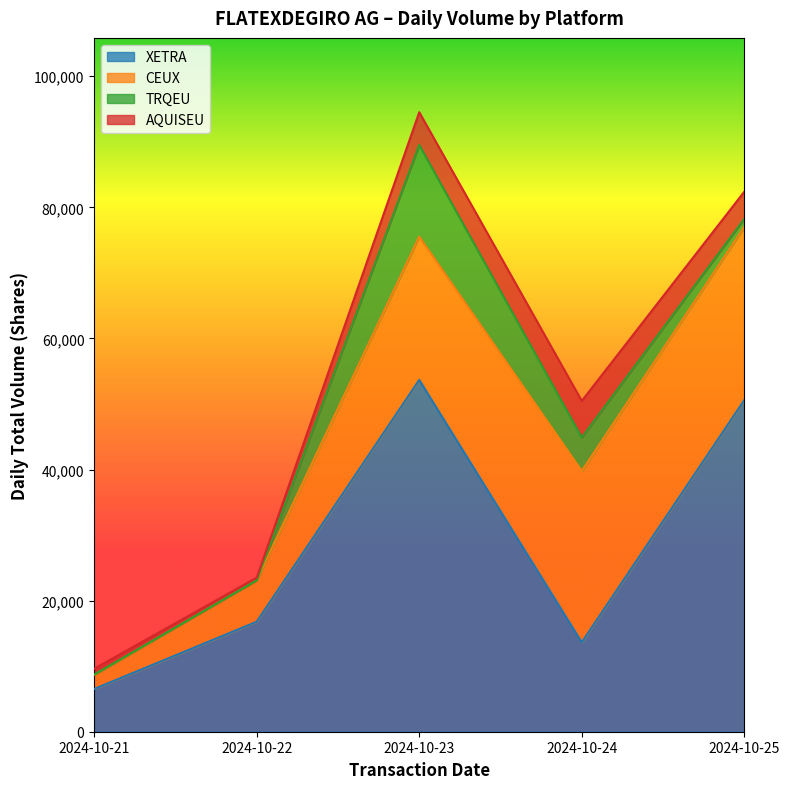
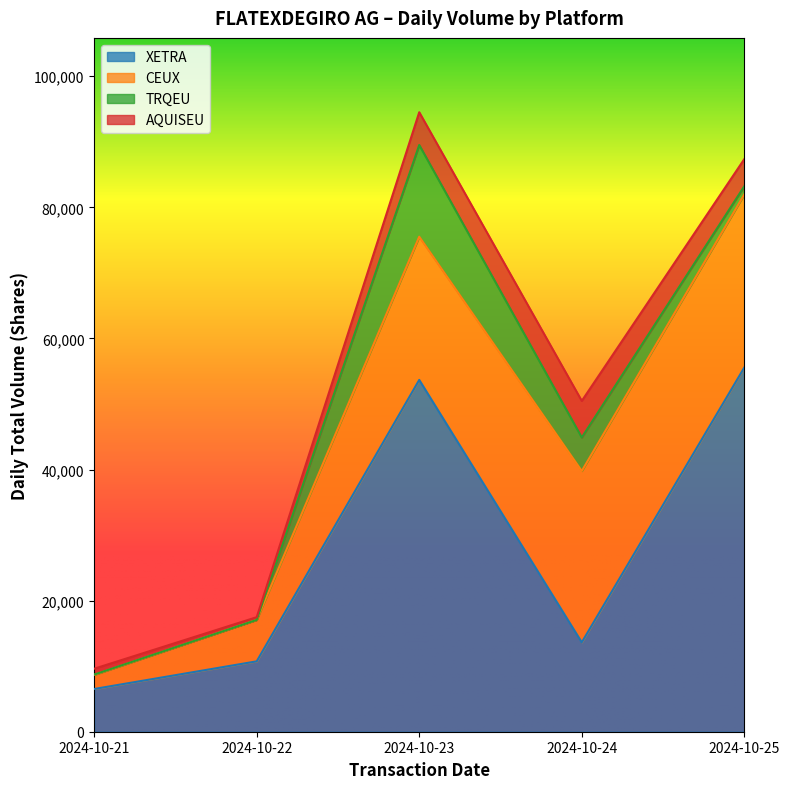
  {
    "XETRA": {
      "2024-10-21": "7,000",
-     "2024-10-22": "17,000",
+     "2024-10-22": "11,000",
      "2024-10-23": "54,000",
      "2024-10-24": "14,000",
-     "2024-10-25": "51,000"
+     "2024-10-25": "56,000"
    },
    "CEUX": {
      "2024-10-23": "22,000",
      "2024-10-24": "26,000",
      "2024-10-25": "26,000"
    },
    "TRQEU": {
      "2024-10-23": "14,000",
      "2024-10-24": "5,000",
      "2024-10-25": "1,000"
    },
    "AQUISEU": {
      "2024-10-21": "1,000",
      "2024-10-22": "0",
      "2024-10-23": "5,000",
      "2024-10-24": "6,000",
      "2024-10-25": "4,000"
    }
  }
